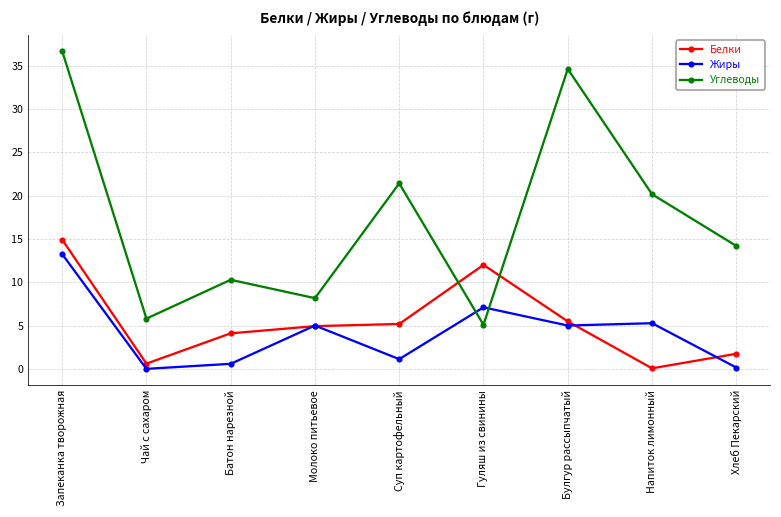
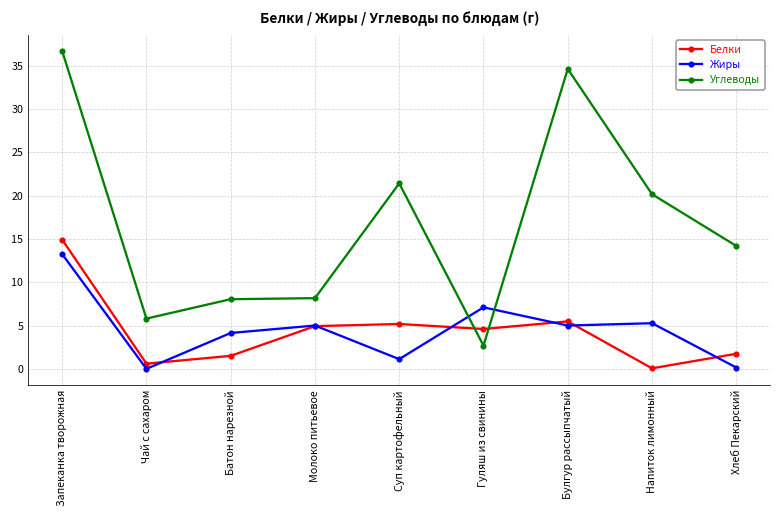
  {
    "Белки": {
      "Запеканка творожная": 15,
      "Чай с сахаром": 1,
-     "Батон нарезной": 4,
+     "Батон нарезной": 2,
      "Суп картофельный": 5,
-     "Гуляш из свинины": 12,
+     "Гуляш из свинины": 5,
      "Булгур рассыпчатый": 5,
      "Напиток лимонный": 0,
      "Хлеб Пекарский": 2
    },
    "Жиры": {
      "Запеканка творожная": 13,
      "Чай с сахаром": 0,
-     "Батон нарезной": 1,
+     "Батон нарезной": 4,
      "Суп картофельный": 1,
      "Гуляш из свинины": 7,
      "Булгур рассыпчатый": 5,
      "Напиток лимонный": 5,
      "Хлеб Пекарский": 0
    },
    "Углеводы": {
      "Запеканка творожная": 37,
      "Чай с сахаром": 6,
-     "Батон нарезной": 10,
+     "Батон нарезной": 8,
      "Молоко питьевое": 8,
      "Суп картофельный": 21,
-     "Гуляш из свинины": 5,
+     "Гуляш из свинины": 3,
      "Булгур рассыпчатый": 35,
      "Напиток лимонный": 20,
      "Хлеб Пекарский": 14
    }
  }
